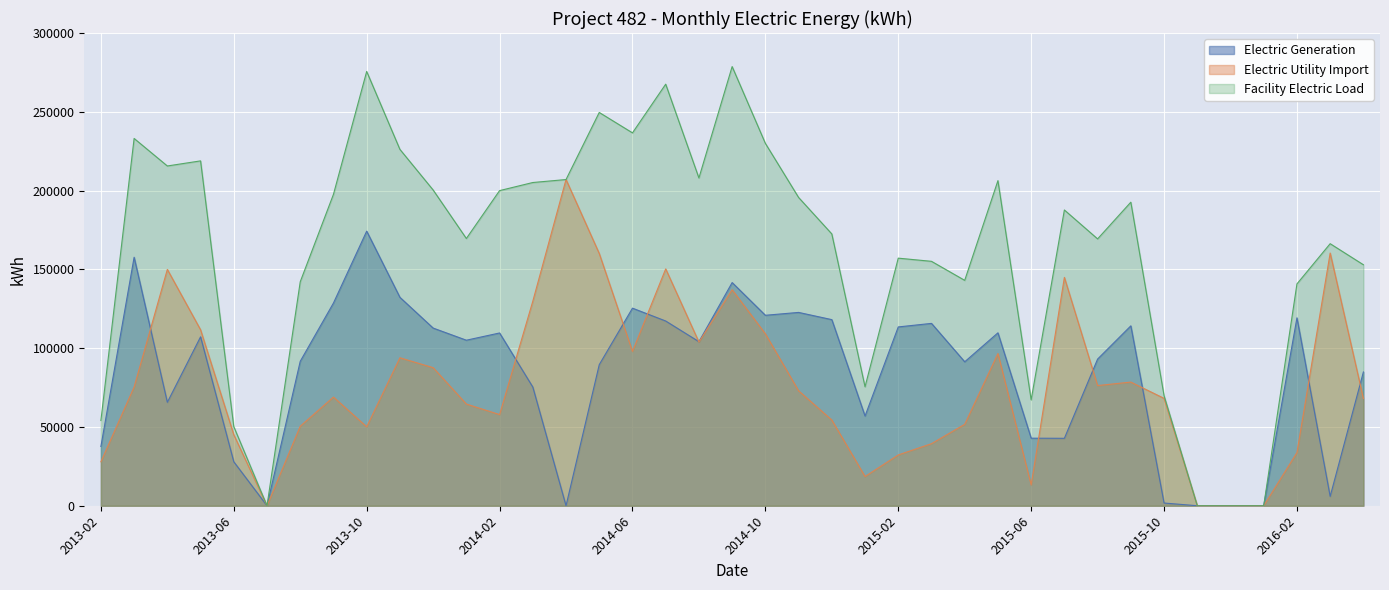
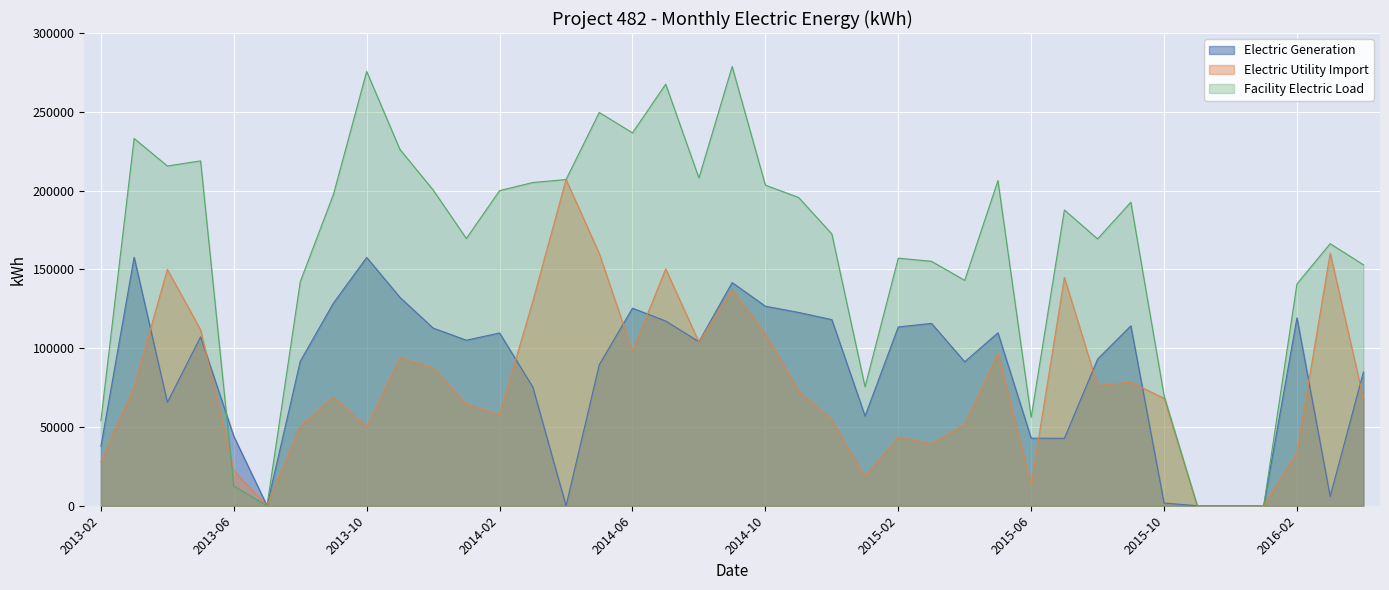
  {
    "Electric Generation": {
      "2013-02": 38000,
-     "2013-06": 28000,
-     "2013-10": 174000,
+     "2013-06": 44000,
+     "2013-10": 158000,
      "2014-02": 110000,
      "2014-06": 125000,
-     "2014-10": 121000,
+     "2014-10": 127000,
      "2015-02": 113000,
      "2015-06": 43000,
      "2015-10": 2000,
      "2016-02": 119000
    },
    "Electric Utility Import": {
      "2013-02": 28000,
-     "2013-06": 45000,
+     "2013-06": 22000,
      "2013-10": 50000,
      "2014-02": 58000,
      "2014-06": 98000,
      "2014-10": 109000,
-     "2015-02": 32000,
+     "2015-02": 44000,
      "2015-06": 13000,
      "2015-10": 68000,
      "2016-02": 34000
    },
    "Facility Electric Load": {
      "2013-02": 54000,
-     "2013-06": 50000,
+     "2013-06": 13000,
      "2013-10": 276000,
      "2014-02": 200000,
      "2014-06": 237000,
-     "2014-10": 230000,
+     "2014-10": 203000,
      "2015-02": 157000,
-     "2015-06": 67000,
+     "2015-06": 56000,
      "2015-10": 70000,
      "2016-02": 141000
    }
  }
